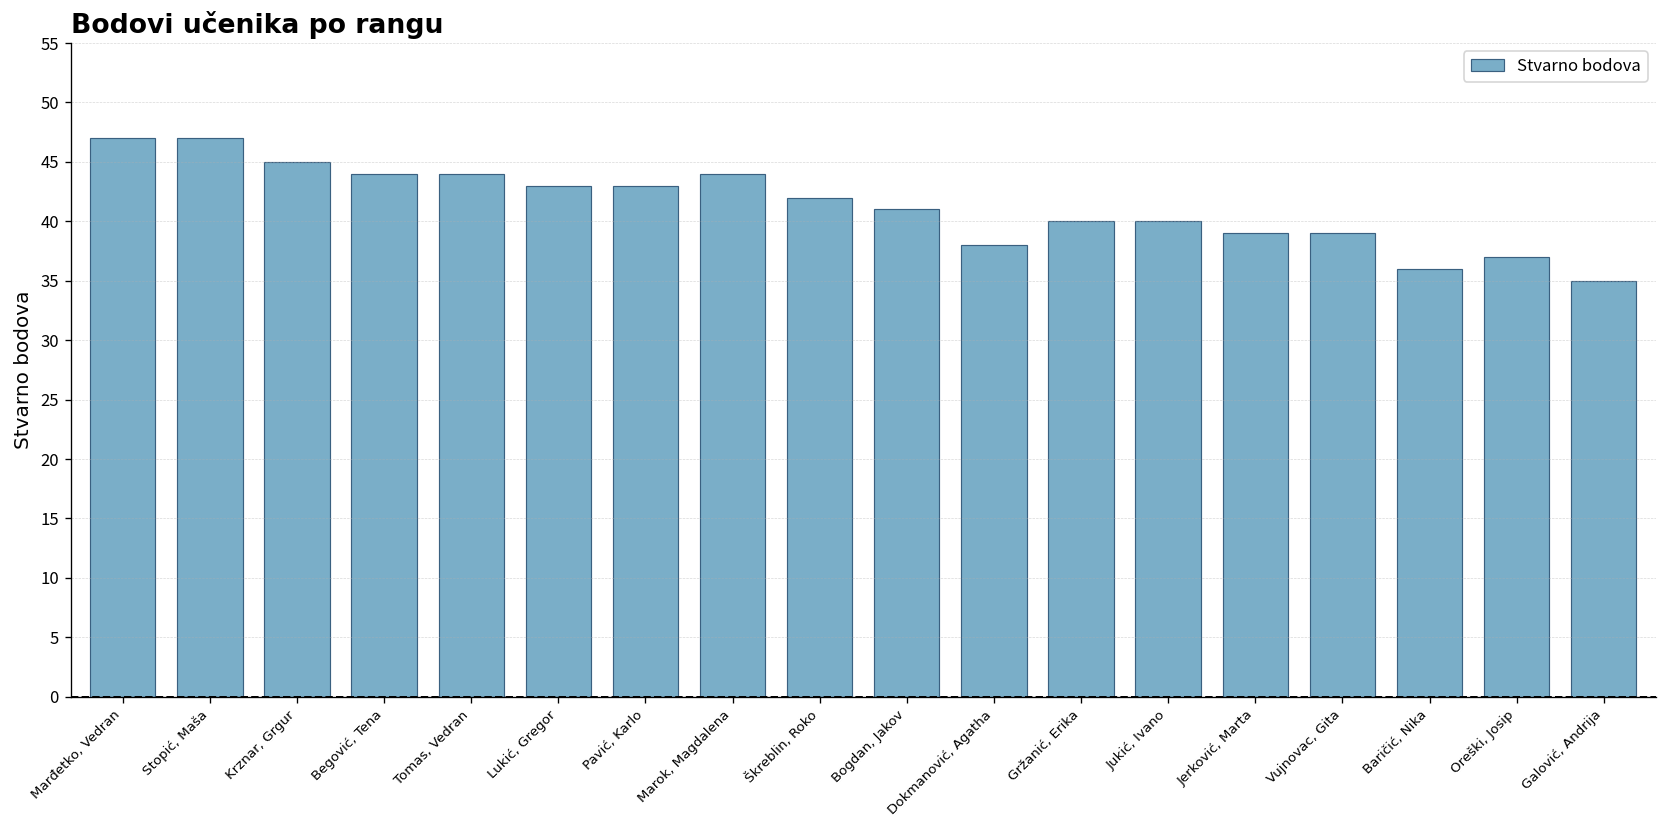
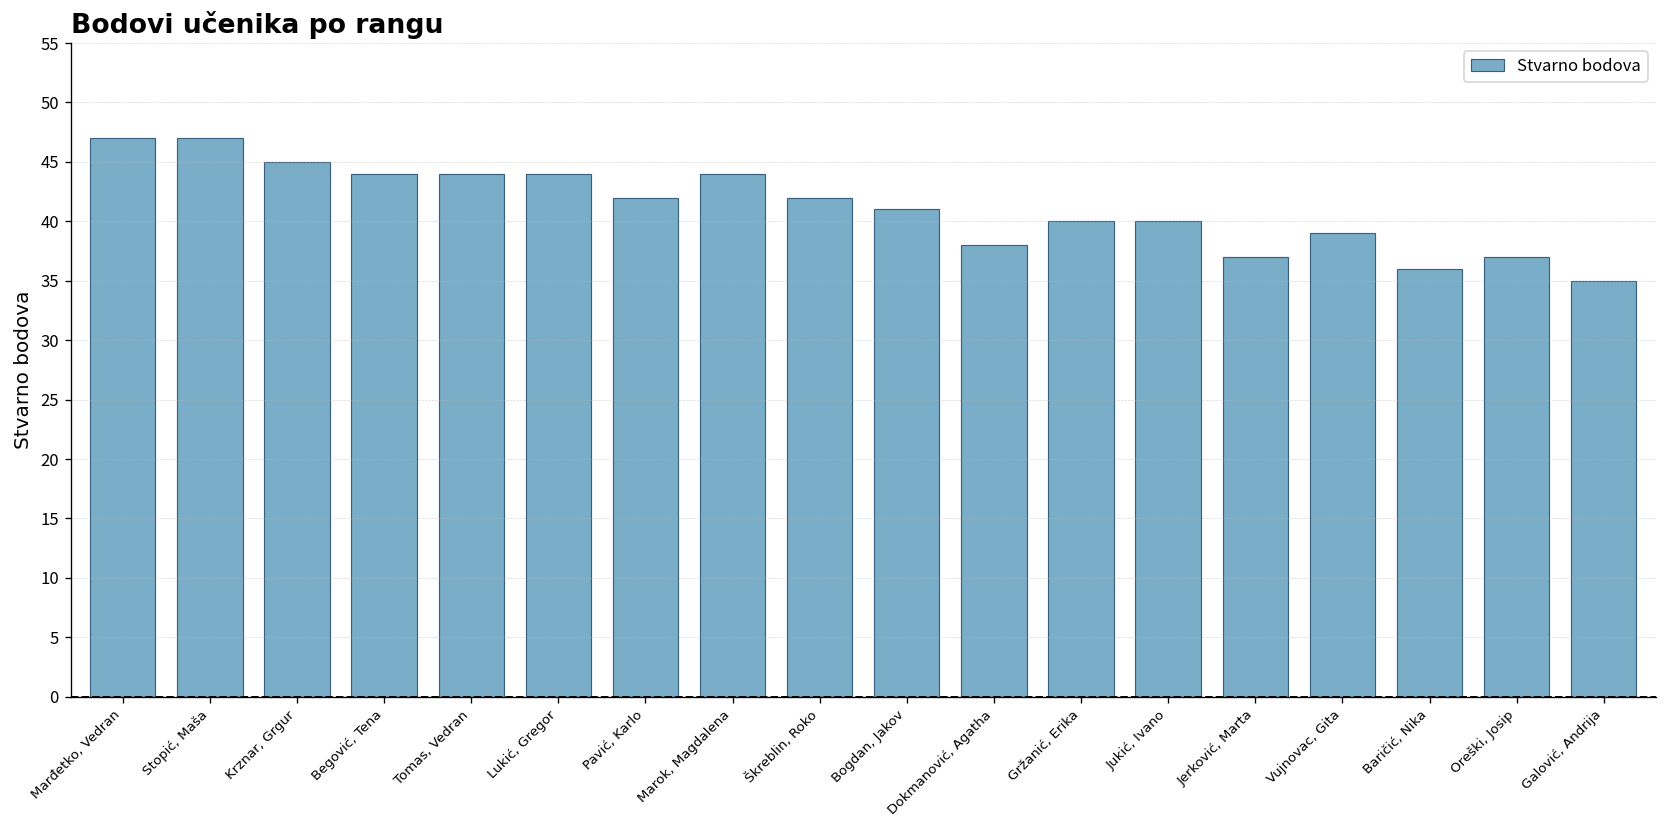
  {
    "Marđetko, Vedran": 47,
    "Stopić, Maša": 47,
    "Krznar, Grgur": 45,
    "Begović, Tena": 44,
    "Tomas, Vedran": 44,
-   "Lukić, Gregor": 43,
-   "Pavić, Karlo": 43,
+   "Lukić, Gregor": 44,
+   "Pavić, Karlo": 42,
    "Marok, Magdalena": 44,
    "Škreblin, Roko": 42,
    "Bogdan, Jakov": 41,
    "Dokmanović, Agatha": 38,
    "Gržanić, Erika": 40,
    "Jukić, Ivano": 40,
-   "Jerković, Marta": 39,
+   "Jerković, Marta": 37,
    "Vujnovac, Gita": 39,
    "Baričić, Nika": 36,
    "Oreški, Josip": 37,
    "Galović, Andrija": 35
  }
